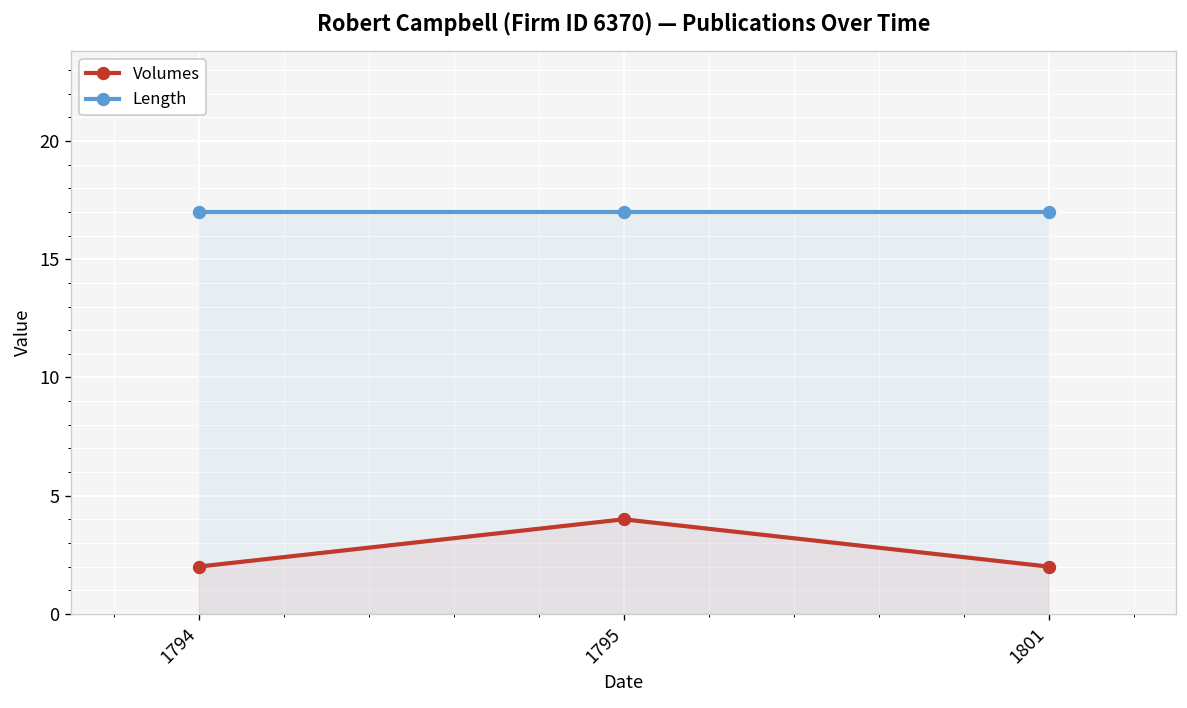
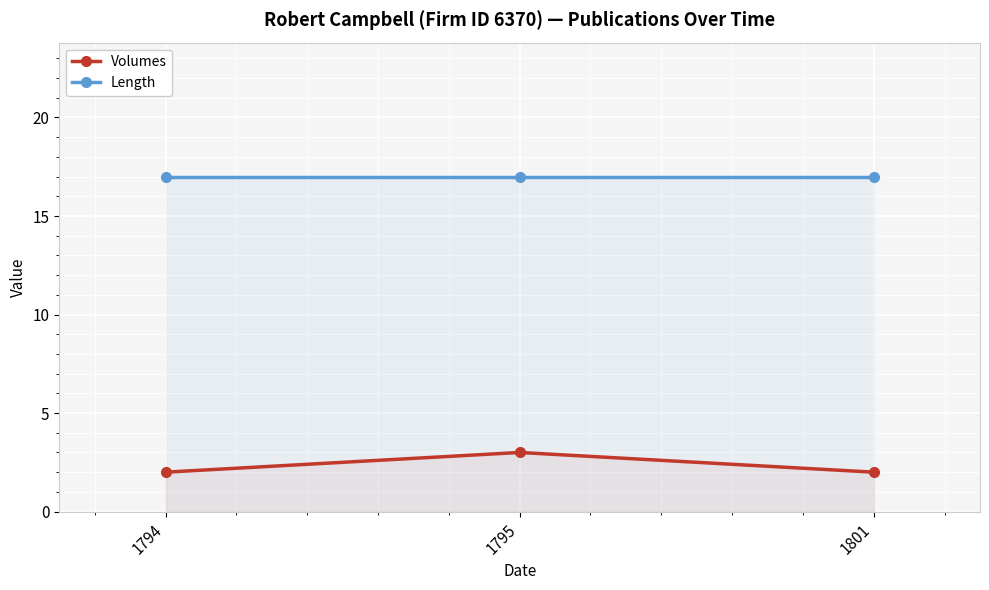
  {
    "Volumes": {
      "1794": 2,
-     "1795": 4,
+     "1795": 3,
      "1801": 2
    },
    "Length": {
      "1794": 17,
      "1795": 17,
      "1801": 17
    }
  }
